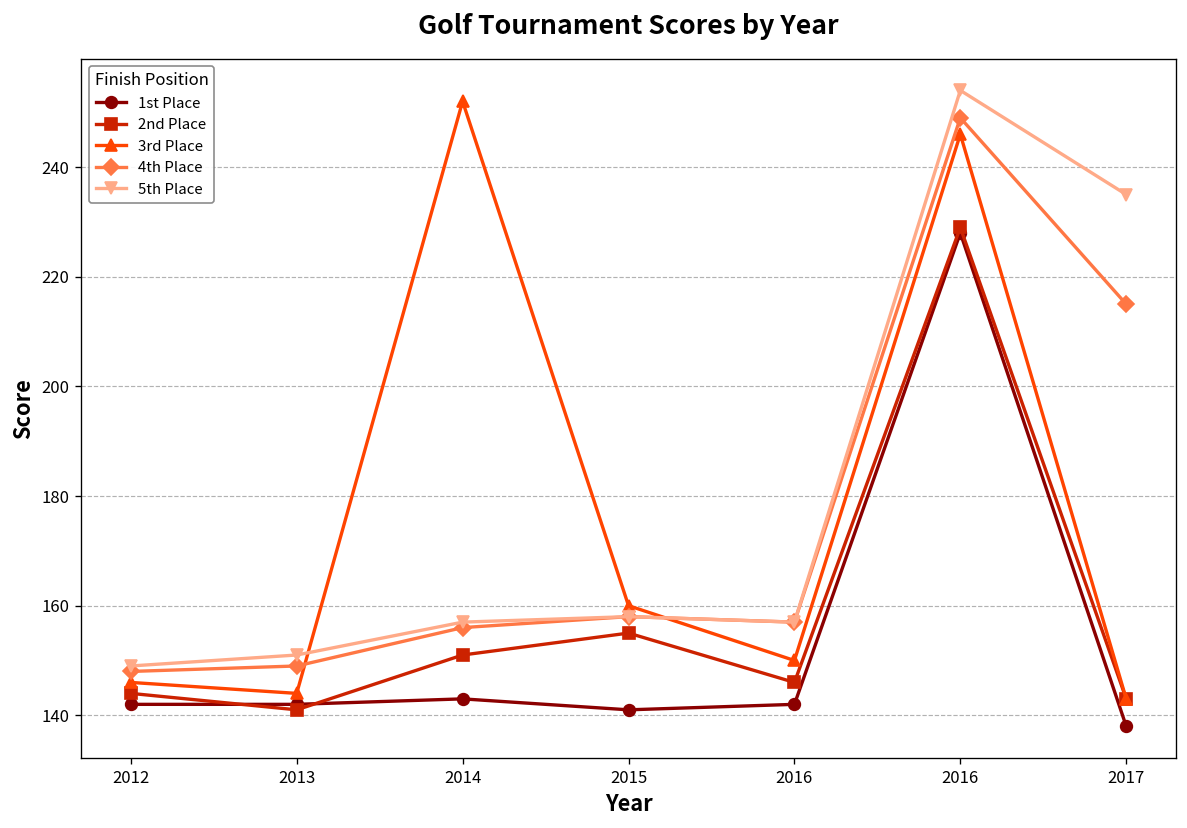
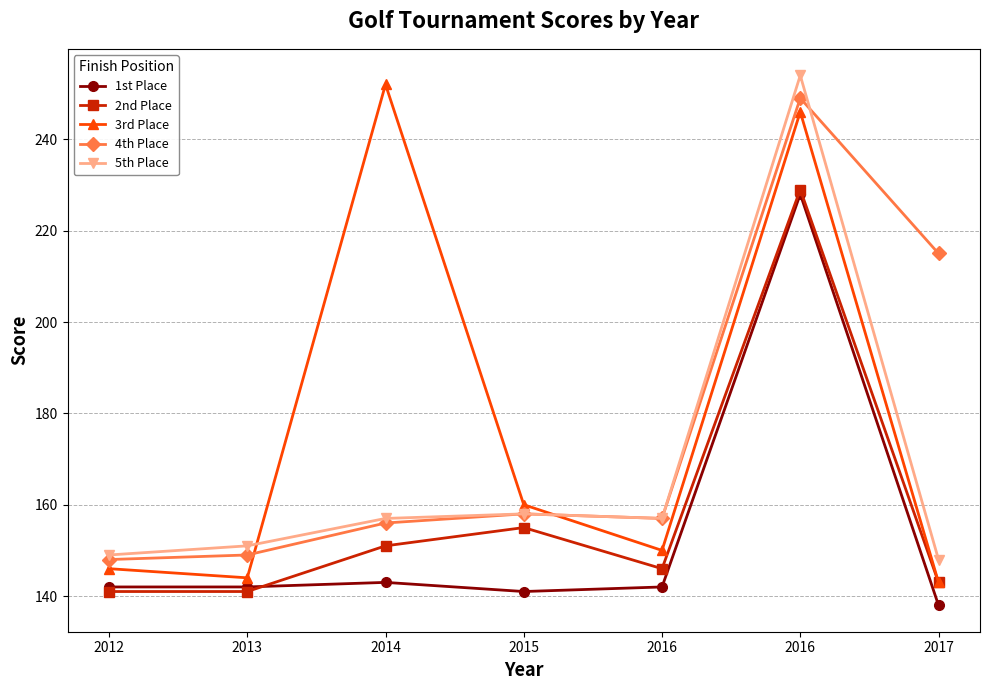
  {
    "1st Place": {
      "2012": 142,
      "2013": 142,
      "2014": 143,
      "2015": 141,
      "2017": 138
    },
    "2nd Place": {
-     "2012": 144,
+     "2012": 141,
      "2013": 141,
      "2014": 151,
      "2015": 155
    },
    "3rd Place": {
      "2012": 146,
      "2013": 144,
      "2014": 252,
      "2015": 160
    },
    "4th Place": {
      "2012": 148,
      "2013": 149,
      "2014": 156,
      "2017": 215
    },
    "5th Place": {
      "2012": 149,
      "2013": 151,
      "2014": 157,
-     "2017": 235
+     "2017": 148
    }
  }
